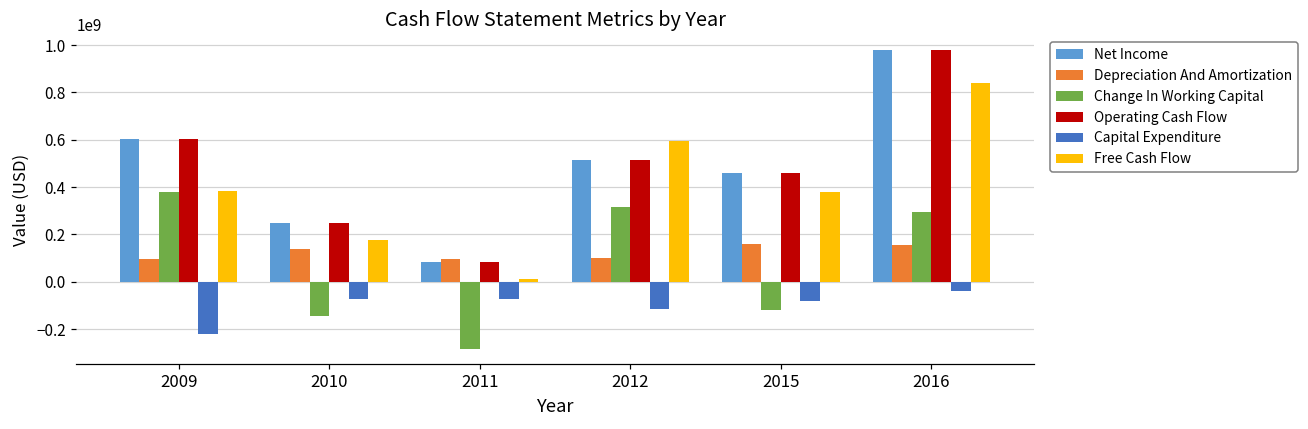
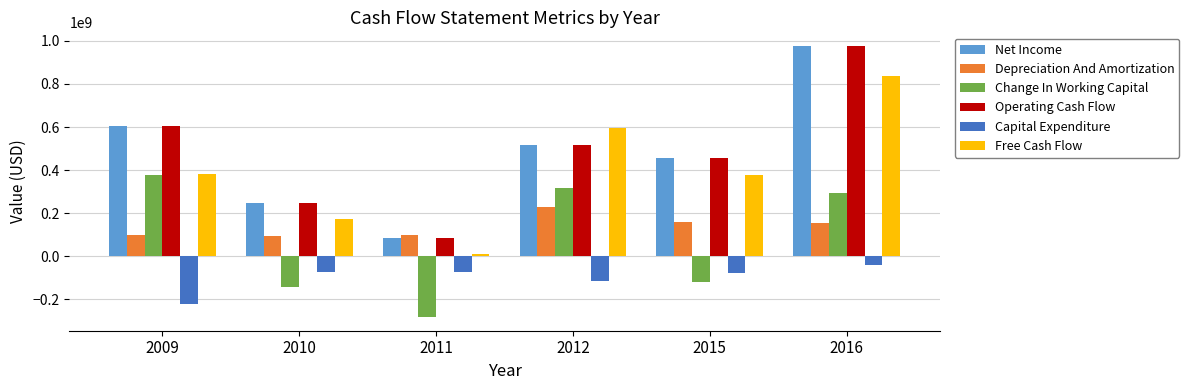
  {
    "Depreciation And Amortization": {
      "2009": 100000000,
-     "2010": 140000000,
+     "2010": 90000000,
      "2011": 100000000,
-     "2012": 100000000,
+     "2012": 230000000,
      "2015": 160000000,
      "2016": 150000000
    },
    "Change In Working Capital": {
      "2009": 380000000,
      "2010": -140000000,
      "2011": -280000000,
      "2012": 320000000,
      "2015": -120000000,
      "2016": 290000000
    },
    "Operating Cash Flow": {
      "2009": 600000000,
      "2010": 250000000,
      "2011": 80000000,
      "2012": 520000000,
      "2015": 460000000,
      "2016": 980000000
    },
    "Free Cash Flow": {
      "2009": 380000000,
      "2010": 170000000,
      "2012": 590000000,
      "2015": 380000000,
      "2016": 840000000
    }
  }
